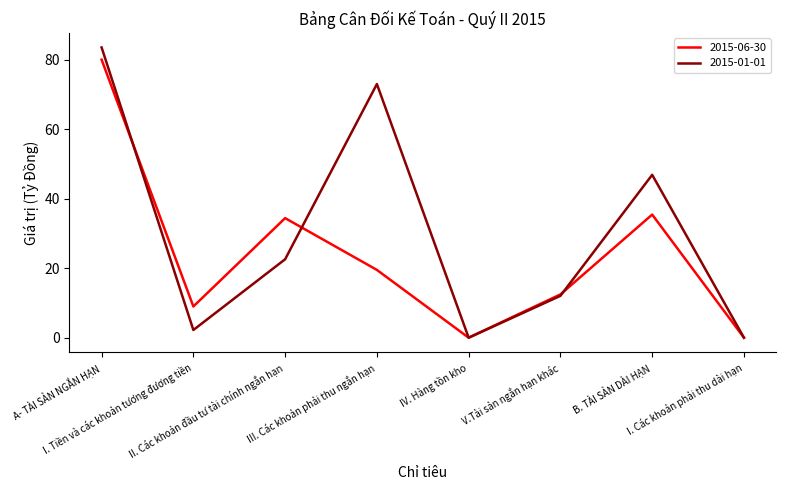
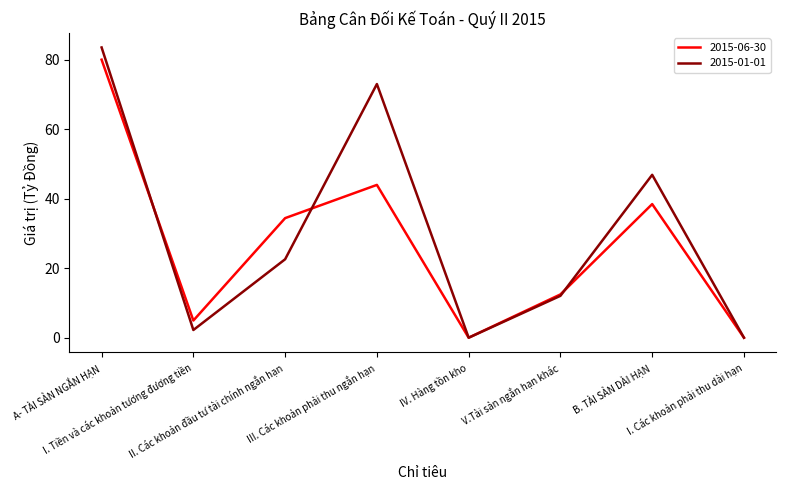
  {
    "2015-06-30": {
      "A- TÀI SẢN NGẮN HẠN": 80,
-     "I. Tiền và các khoản tương đương tiền": 9,
+     "I. Tiền và các khoản tương đương tiền": 5,
      "II. Các khoản đầu tư tài chính ngắn hạn": 34,
-     "III. Các khoản phải thu ngắn hạn": 20,
-     "B. TÀI SẢN DÀI HẠN": 35
+     "III. Các khoản phải thu ngắn hạn": 44,
+     "B. TÀI SẢN DÀI HẠN": 38
    },
    "2015-01-01": {
      "A- TÀI SẢN NGẮN HẠN": 84,
      "I. Tiền và các khoản tương đương tiền": 2,
      "II. Các khoản đầu tư tài chính ngắn hạn": 23,
      "III. Các khoản phải thu ngắn hạn": 73,
      "B. TÀI SẢN DÀI HẠN": 47
    }
  }
